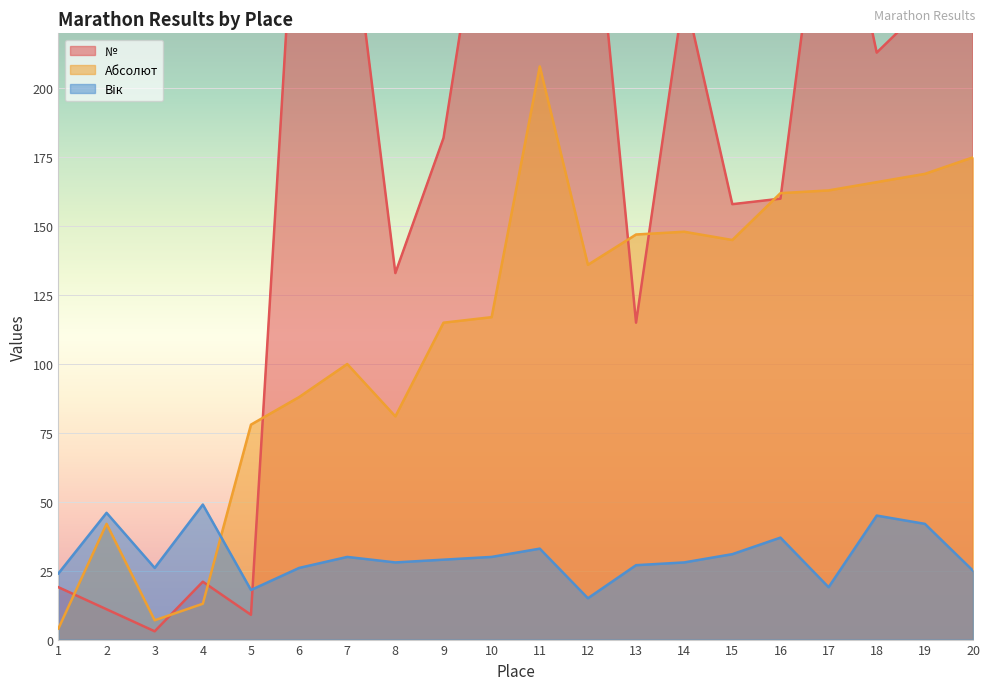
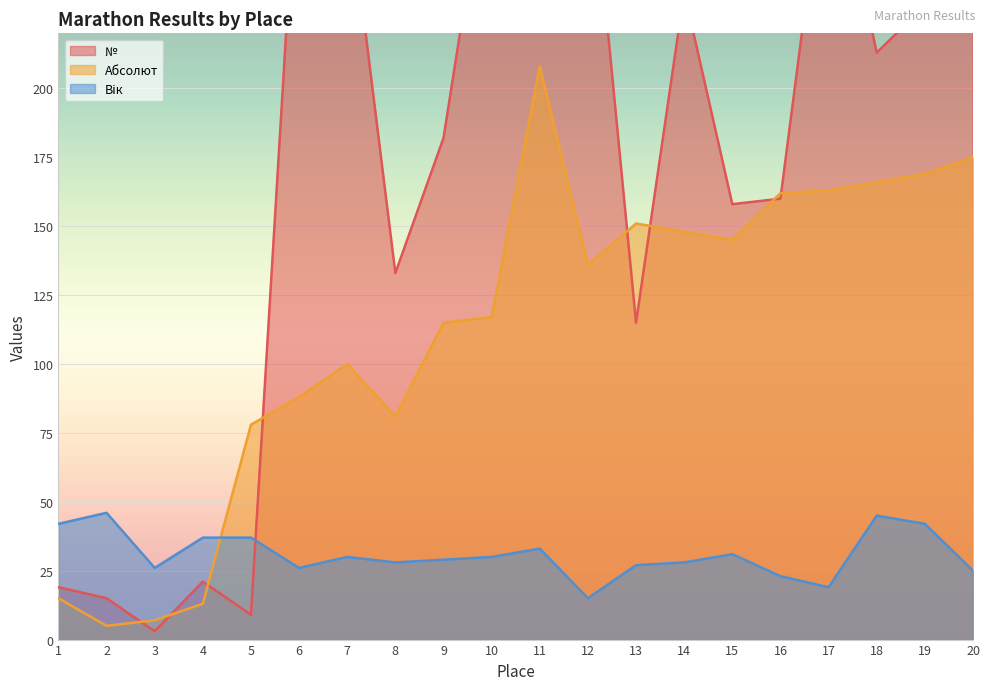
  {
    "№": {
      "1": 19,
-     "2": 11,
+     "2": 15,
      "3": 3,
      "4": 21,
      "5": 9,
      "8": 133,
      "9": 182,
      "13": 115,
      "15": 158,
      "16": 160,
      "18": 213
    },
    "Абсолют": {
-     "1": 4,
-     "2": 42,
+     "1": 15,
+     "2": 5,
      "3": 7,
      "4": 13,
      "5": 78,
      "6": 88,
      "7": 100,
      "8": 81,
      "9": 115,
      "10": 117,
      "11": 208,
      "12": 136,
-     "13": 147,
+     "13": 151,
      "14": 148,
      "15": 145,
      "16": 162,
      "17": 163,
      "18": 166,
      "19": 169,
      "20": 175
    },
    "Вік": {
-     "1": 24,
+     "1": 42,
      "2": 46,
      "3": 26,
-     "4": 49,
-     "5": 18,
+     "4": 37,
+     "5": 37,
      "6": 26,
      "7": 30,
      "8": 28,
      "9": 29,
      "10": 30,
      "11": 33,
      "12": 15,
      "13": 27,
      "14": 28,
      "15": 31,
-     "16": 37,
+     "16": 23,
      "17": 19,
      "18": 45,
      "19": 42,
      "20": 25
    }
  }
